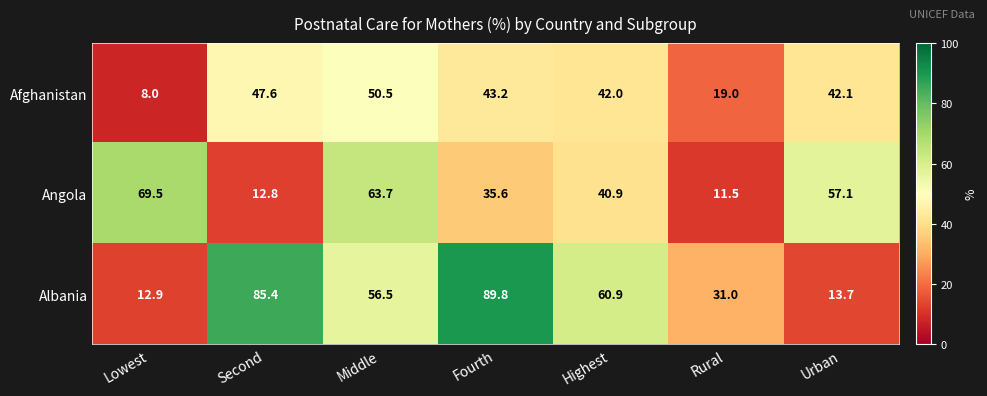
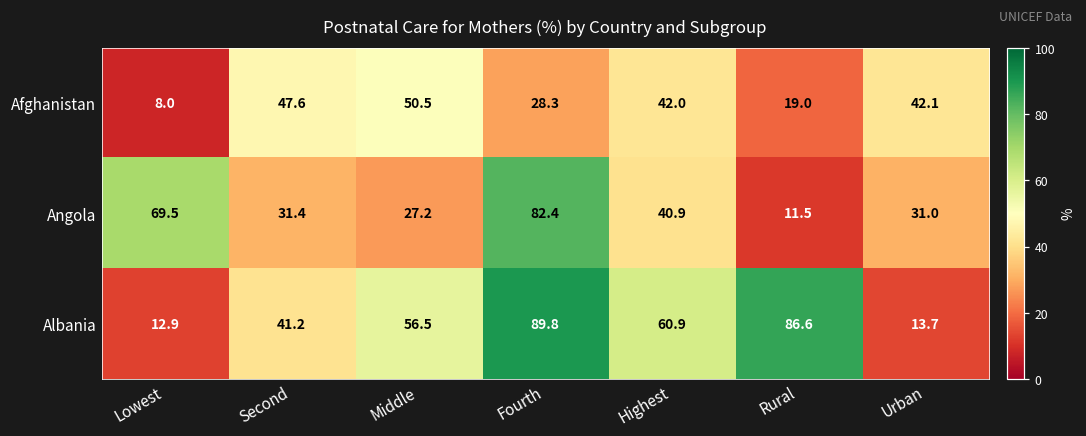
  {
    "Afghanistan": {
      "Lowest": 8.0,
      "Second": 47.6,
      "Middle": 50.5,
-     "Fourth": 43.2,
+     "Fourth": 28.3,
      "Highest": 42.0,
      "Rural": 19.0,
      "Urban": 42.1
    },
    "Angola": {
      "Lowest": 69.5,
-     "Second": 12.8,
-     "Middle": 63.7,
-     "Fourth": 35.6,
+     "Second": 31.4,
+     "Middle": 27.2,
+     "Fourth": 82.4,
      "Highest": 40.9,
      "Rural": 11.5,
-     "Urban": 57.1
+     "Urban": 31.0
    },
    "Albania": {
      "Lowest": 12.9,
-     "Second": 85.4,
+     "Second": 41.2,
      "Middle": 56.5,
      "Fourth": 89.8,
      "Highest": 60.9,
-     "Rural": 31.0,
+     "Rural": 86.6,
      "Urban": 13.7
    }
  }
